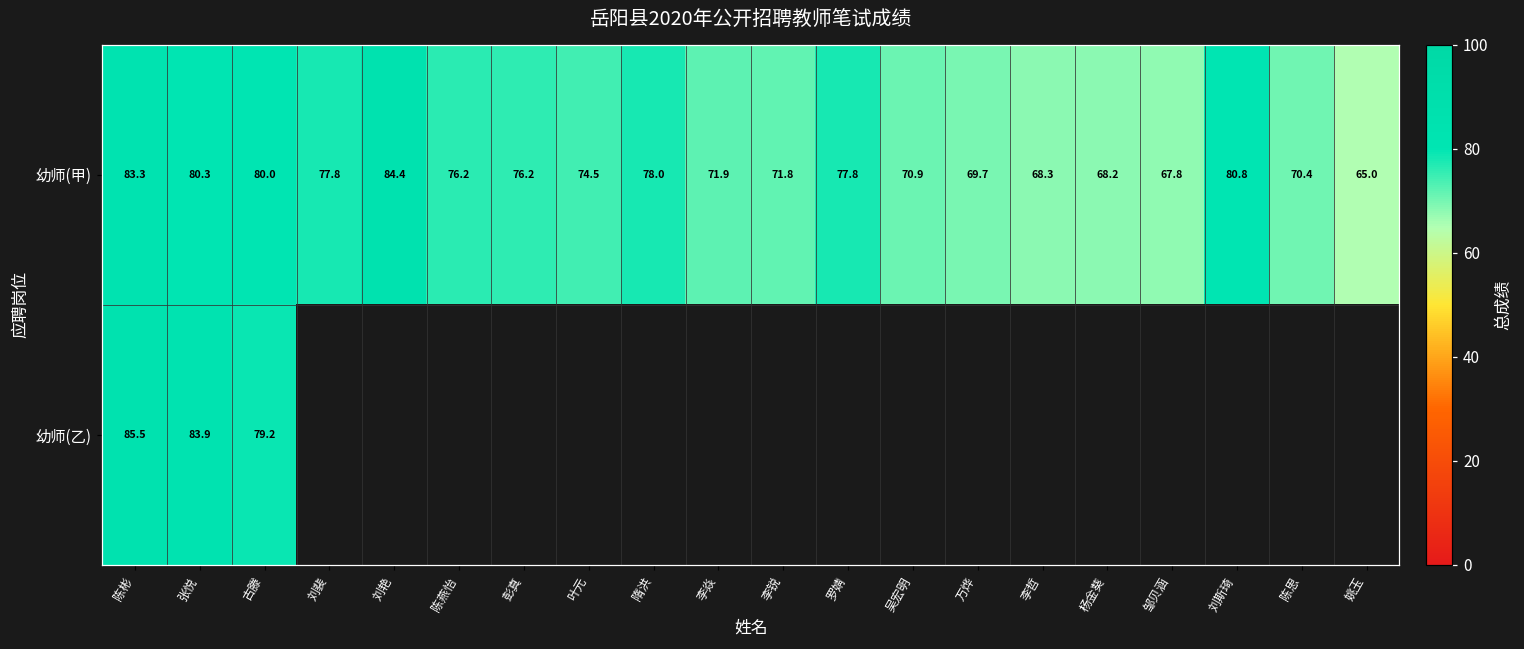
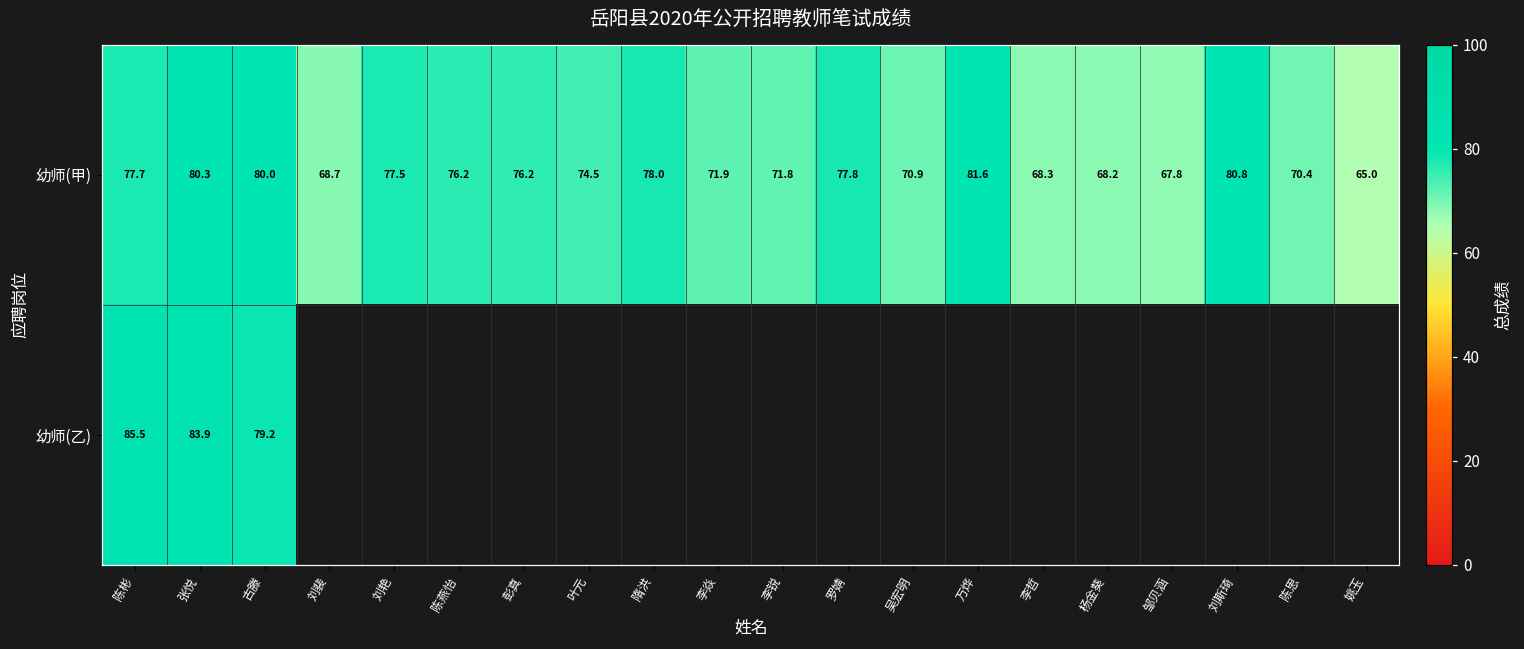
  {
    "幼师(甲)": {
-     "陈彬": 83.3,
+     "陈彬": 77.7,
      "张悦": 80.3,
      "古滕": 80.0,
-     "刘裴": 77.8,
-     "刘艳": 84.4,
+     "刘裴": 68.7,
+     "刘艳": 77.5,
      "陈燕怡": 76.2,
      "彭真": 76.2,
      "叶元": 74.5,
      "隋洪": 78.0,
      "李焱": 71.9,
      "李锐": 71.8,
      "罗婧": 77.8,
      "吴宏明": 70.9,
-     "万烨": 69.7,
+     "万烨": 81.6,
      "李哲": 68.3,
      "杨金葵": 68.2,
      "邹贝涵": 67.8,
      "刘斯琦": 80.8,
      "陈思": 70.4,
      "姚玉": 65.0
    },
    "幼师(乙)": {
      "陈彬": 85.5,
      "张悦": 83.9,
      "古滕": 79.2
    }
  }
